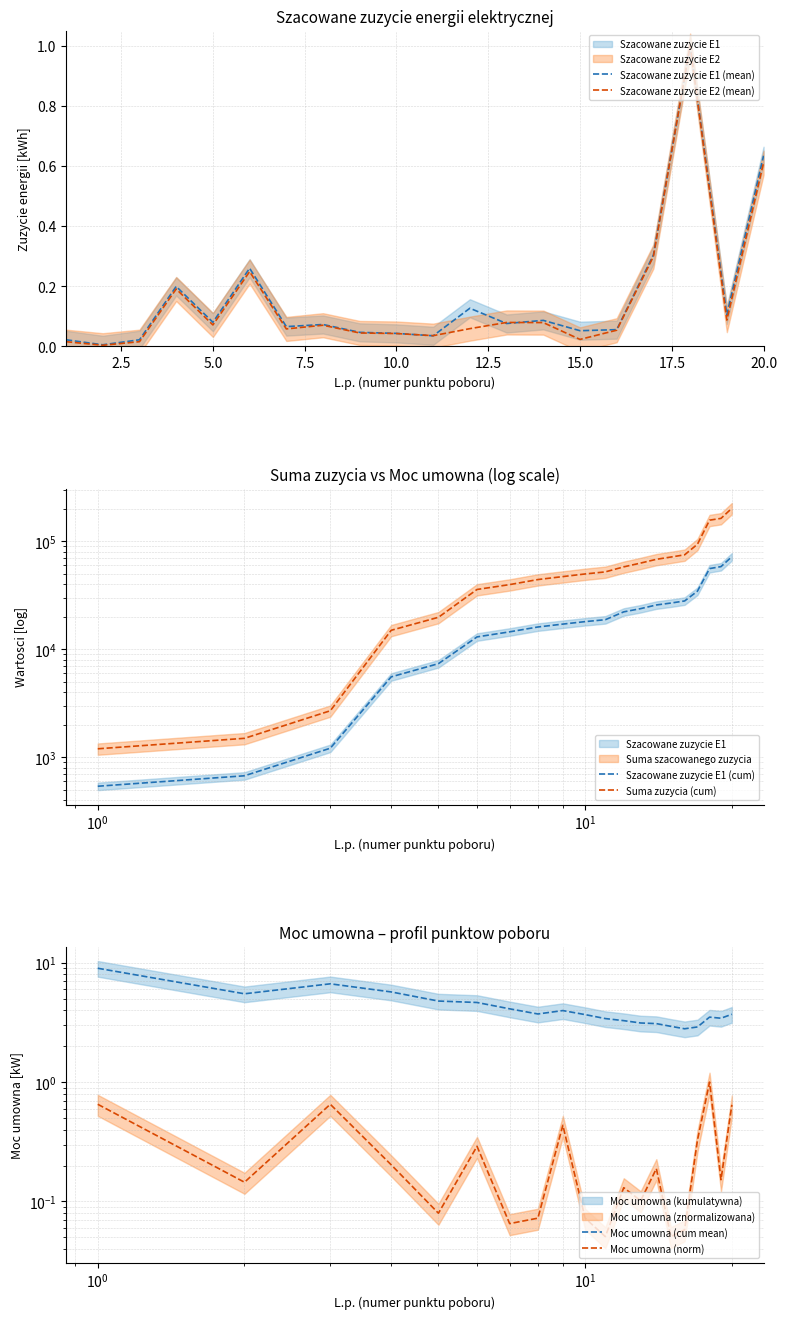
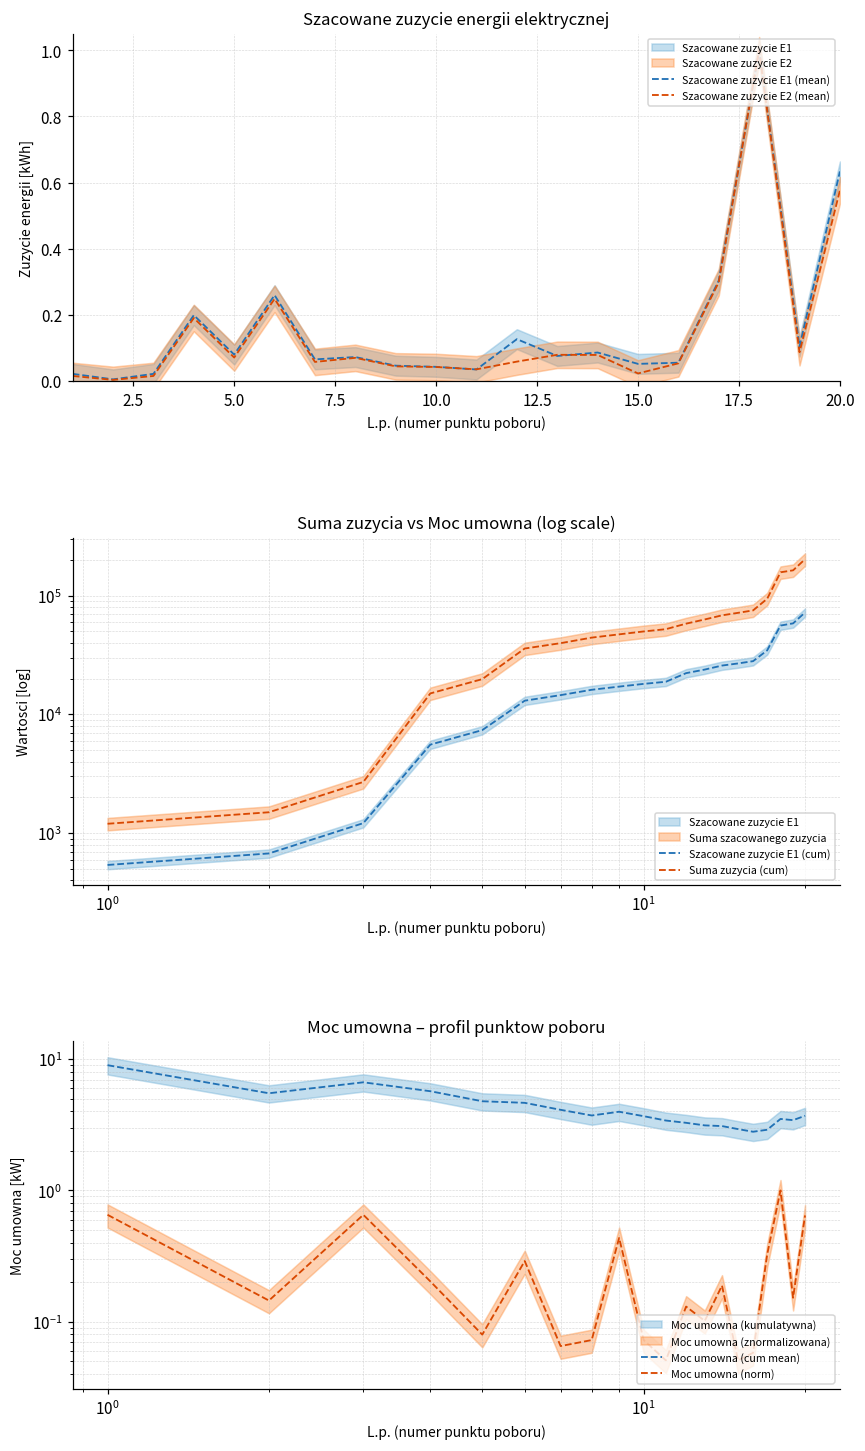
  {
    "Szacowane zuzycie energii elektrycznej": {
      "Szacowane zuzycie E1 (mean)": {
        "5.0": 0.08,
        "15.0": 0.05,
        "20.0": 0.63
      },
      "Szacowane zuzycie E2 (mean)": {
        "5.0": 0.07,
        "15.0": 0.02,
-       "20.0": 0.61
+       "20.0": 0.58
      }
    },
    "Suma zuzycia vs Moc umowna (log scale)": {
      "Szacowane zuzycie E1 (cum)": {
        "10^0": 500,
        "10^1": 18000
      },
      "Suma zuzycia (cum)": {
        "10^0": 1200,
        "10^1": 50000
      }
    },
    "Moc umowna – profil punktow poboru": {
      "Moc umowna (cum mean)": {
        "10^0": 9,
        "10^1": 3.7
      },
      "Moc umowna (norm)": {
        "10^0": 0.7
      }
    }
  }
